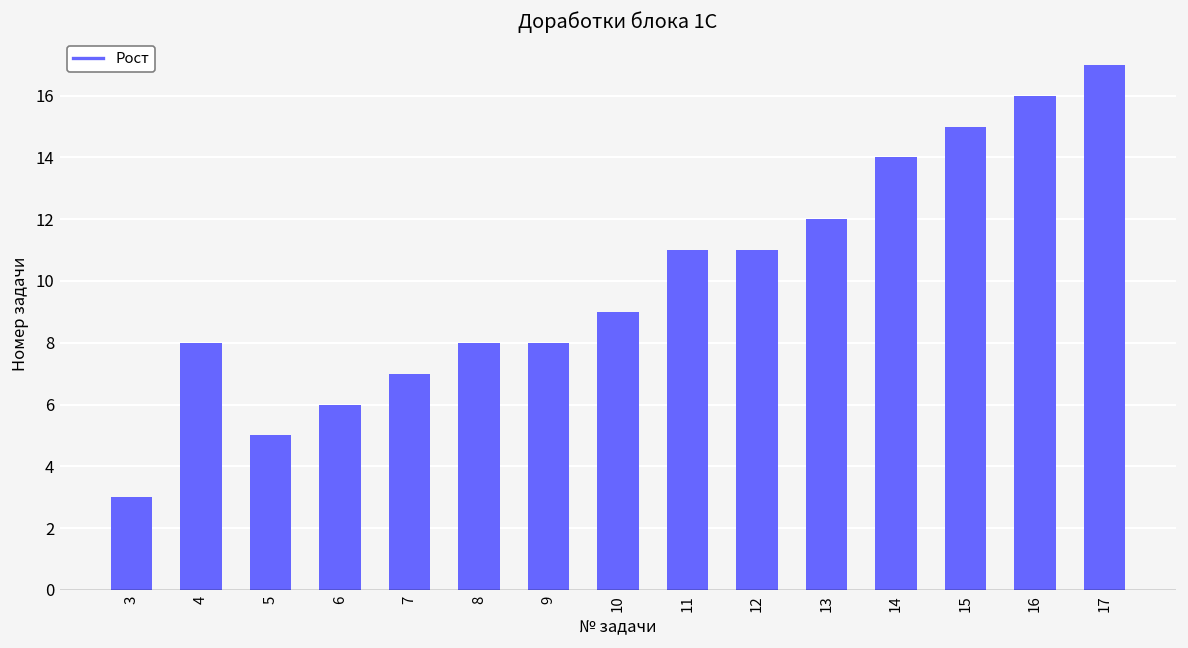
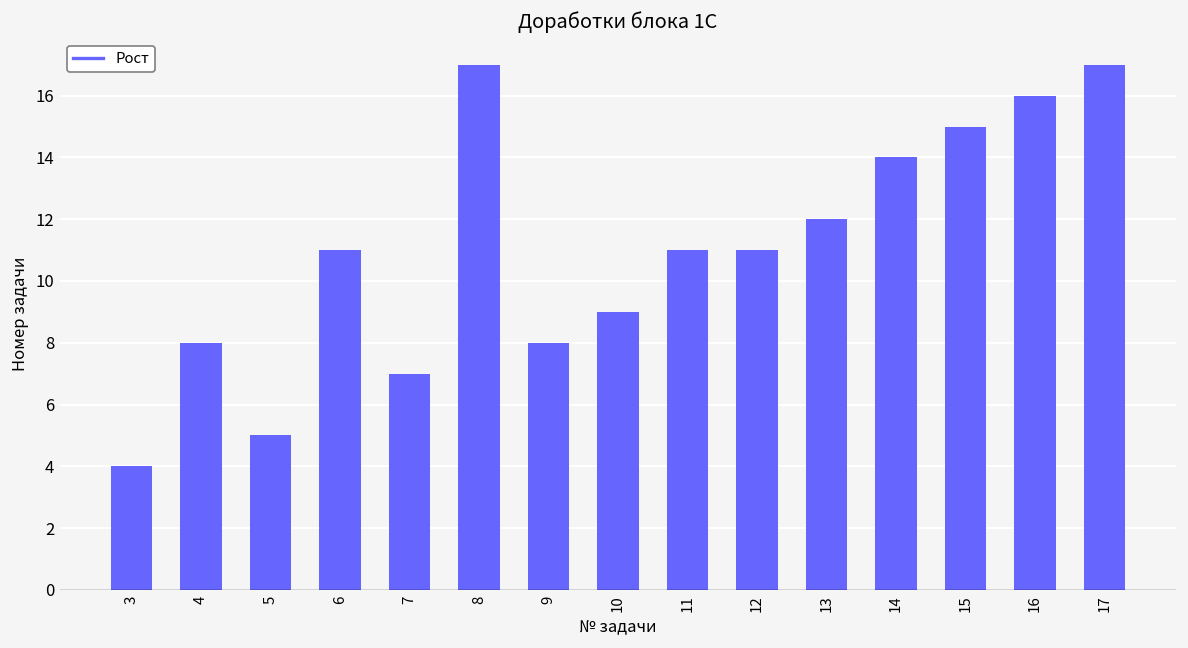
  {
-   "3": 3,
+   "3": 4,
    "4": 8,
    "5": 5,
-   "6": 6,
+   "6": 11,
    "7": 7,
-   "8": 8,
+   "8": 17,
    "9": 8,
    "10": 9,
    "11": 11,
    "12": 11,
    "13": 12,
    "14": 14,
    "15": 15,
    "16": 16,
    "17": 17
  }
